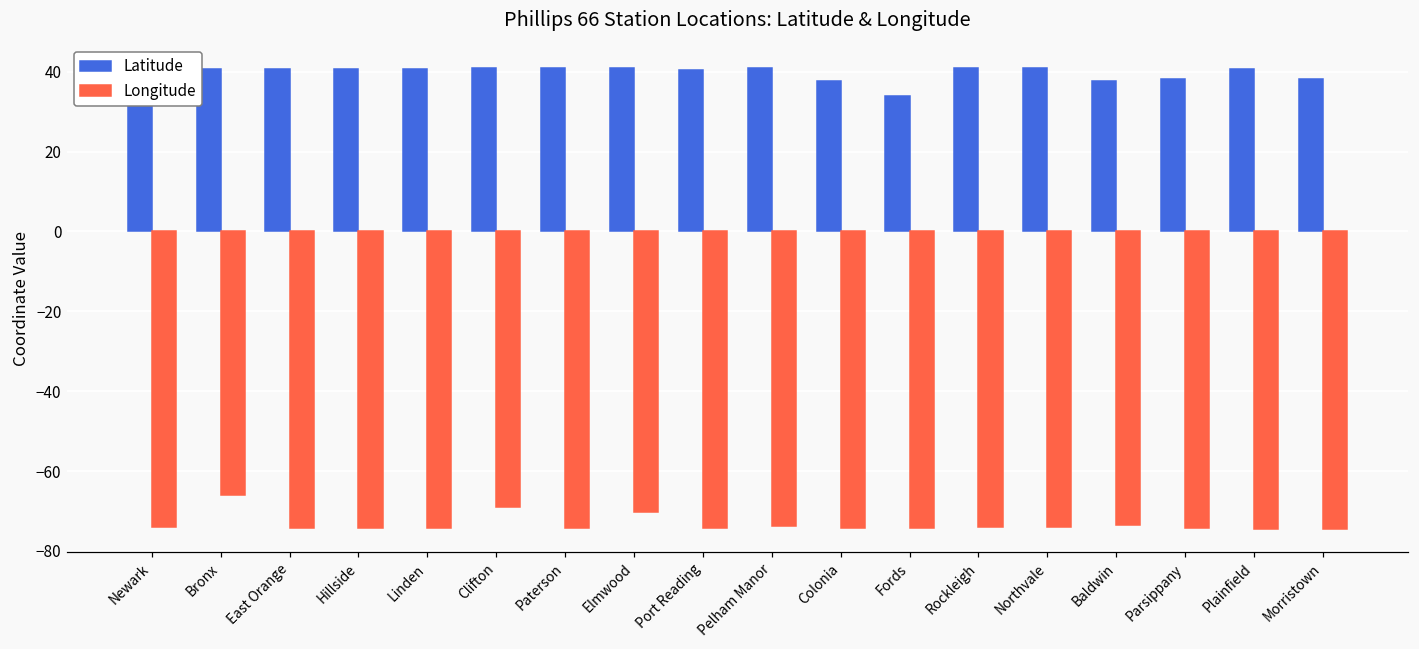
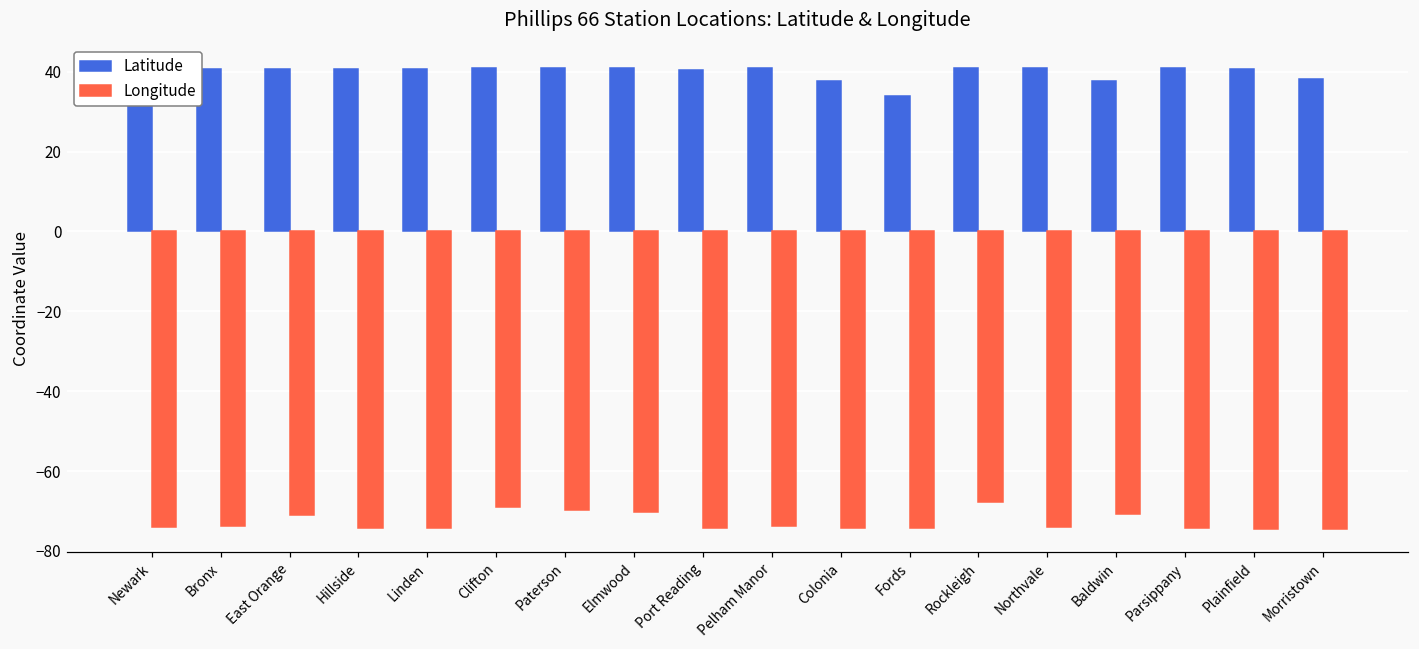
  {
    "Latitude": {
      "Bronx": 41,
      "East Orange": 41,
      "Hillside": 41,
      "Linden": 41,
      "Clifton": 41,
      "Paterson": 41,
      "Elmwood": 41,
      "Port Reading": 41,
      "Pelham Manor": 41,
      "Colonia": 38,
      "Fords": 34,
      "Rockleigh": 41,
      "Northvale": 41,
      "Baldwin": 38,
-     "Parsippany": 38,
+     "Parsippany": 41,
      "Plainfield": 41,
      "Morristown": 38
    },
    "Longitude": {
      "Newark": -74,
-     "Bronx": -66,
-     "East Orange": -74,
+     "Bronx": -74,
+     "East Orange": -71,
      "Hillside": -74,
      "Linden": -74,
      "Clifton": -69,
-     "Paterson": -74,
+     "Paterson": -70,
      "Elmwood": -70,
      "Port Reading": -74,
      "Pelham Manor": -74,
      "Colonia": -74,
      "Fords": -74,
-     "Rockleigh": -74,
+     "Rockleigh": -68,
      "Northvale": -74,
-     "Baldwin": -74,
+     "Baldwin": -71,
      "Parsippany": -74,
      "Plainfield": -74,
      "Morristown": -74
    }
  }
